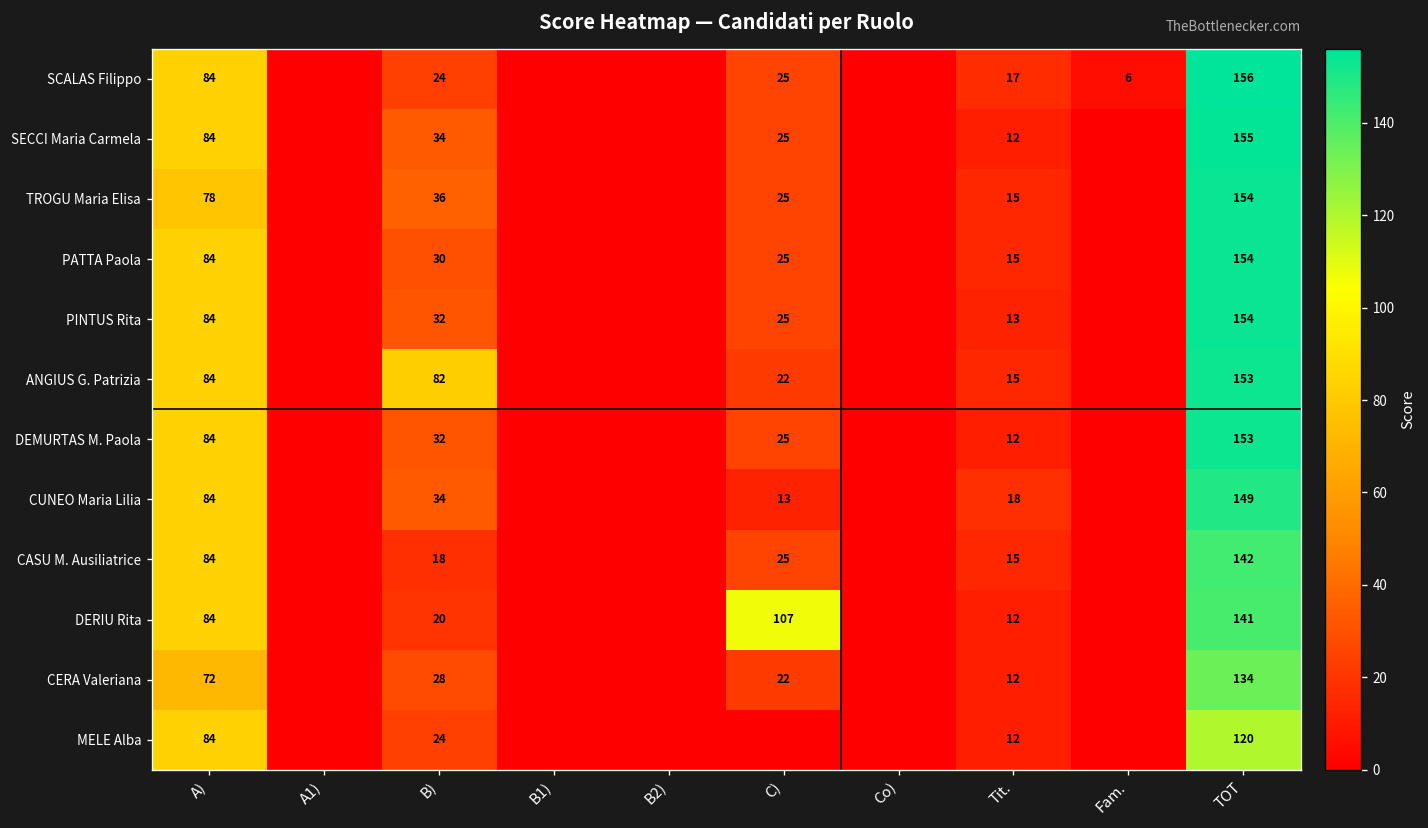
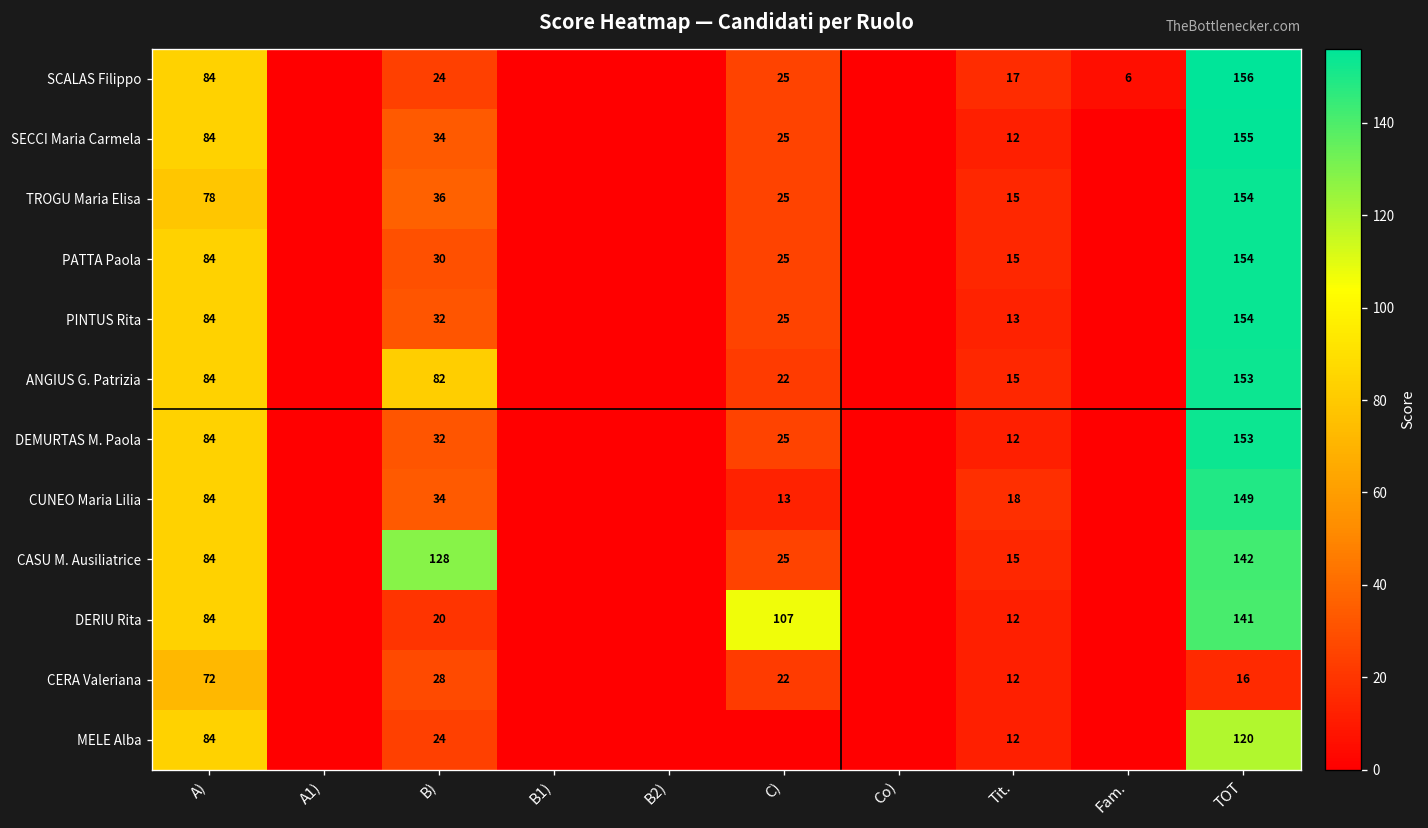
  {
    "SCALAS Filippo": {
      "A)": 84,
      "B)": 24,
      "C)": 25,
      "Tit.": 17,
      "Fam.": 6,
      "TOT": 156
    },
    "SECCI Maria Carmela": {
      "A)": 84,
      "B)": 34,
      "C)": 25,
      "Tit.": 12,
      "TOT": 155
    },
    "TROGU Maria Elisa": {
      "A)": 78,
      "B)": 36,
      "C)": 25,
      "Tit.": 15,
      "TOT": 154
    },
    "PATTA Paola": {
      "A)": 84,
      "B)": 30,
      "C)": 25,
      "Tit.": 15,
      "TOT": 154
    },
    "PINTUS Rita": {
      "A)": 84,
      "B)": 32,
      "C)": 25,
      "Tit.": 13,
      "TOT": 154
    },
    "ANGIUS G. Patrizia": {
      "A)": 84,
      "B)": 82,
      "C)": 22,
      "Tit.": 15,
      "TOT": 153
    },
    "DEMURTAS M. Paola": {
      "A)": 84,
      "B)": 32,
      "C)": 25,
      "Tit.": 12,
      "TOT": 153
    },
    "CUNEO Maria Lilia": {
      "A)": 84,
      "B)": 34,
      "C)": 13,
      "Tit.": 18,
      "TOT": 149
    },
    "CASU M. Ausiliatrice": {
      "A)": 84,
-     "B)": 18,
+     "B)": 128,
      "C)": 25,
      "Tit.": 15,
      "TOT": 142
    },
    "DERIU Rita": {
      "A)": 84,
      "B)": 20,
      "C)": 107,
      "Tit.": 12,
      "TOT": 141
    },
    "CERA Valeriana": {
      "A)": 72,
      "B)": 28,
      "C)": 22,
      "Tit.": 12,
-     "TOT": 134
+     "TOT": 16
    },
    "MELE Alba": {
      "A)": 84,
      "B)": 24,
      "Tit.": 12,
      "TOT": 120
    }
  }
